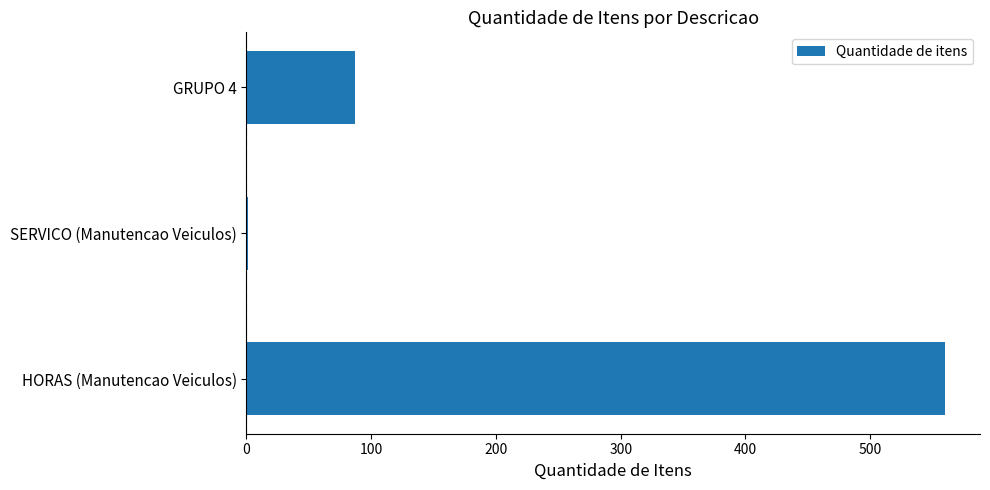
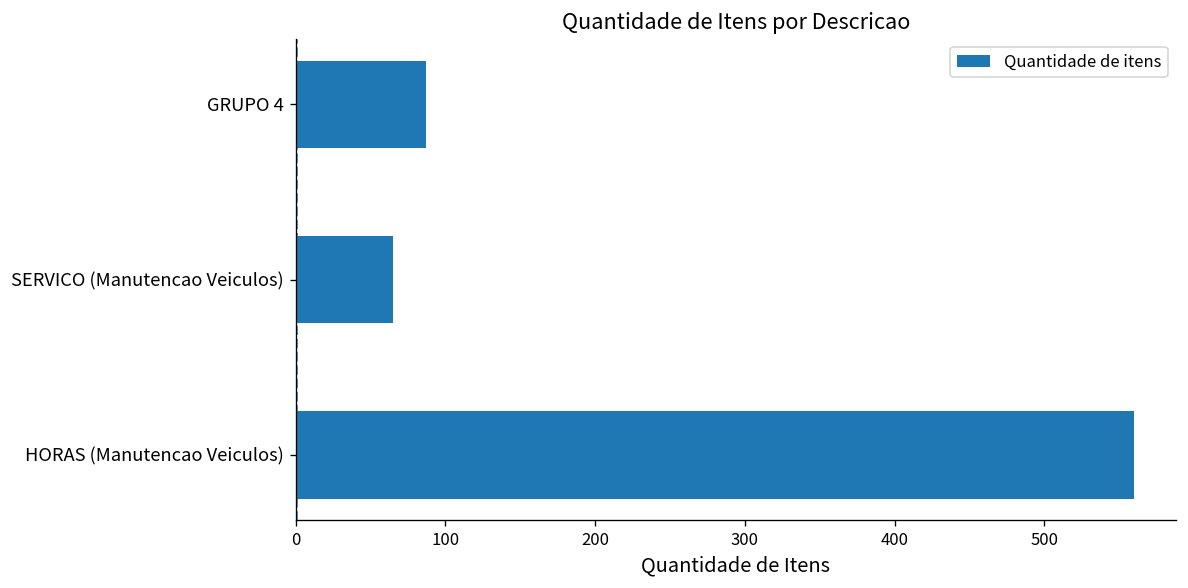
  {
    "GRUPO 4": 87,
-   "SERVICO (Manutencao Veiculos)": 1,
+   "SERVICO (Manutencao Veiculos)": 65,
    "HORAS (Manutencao Veiculos)": 560
  }
